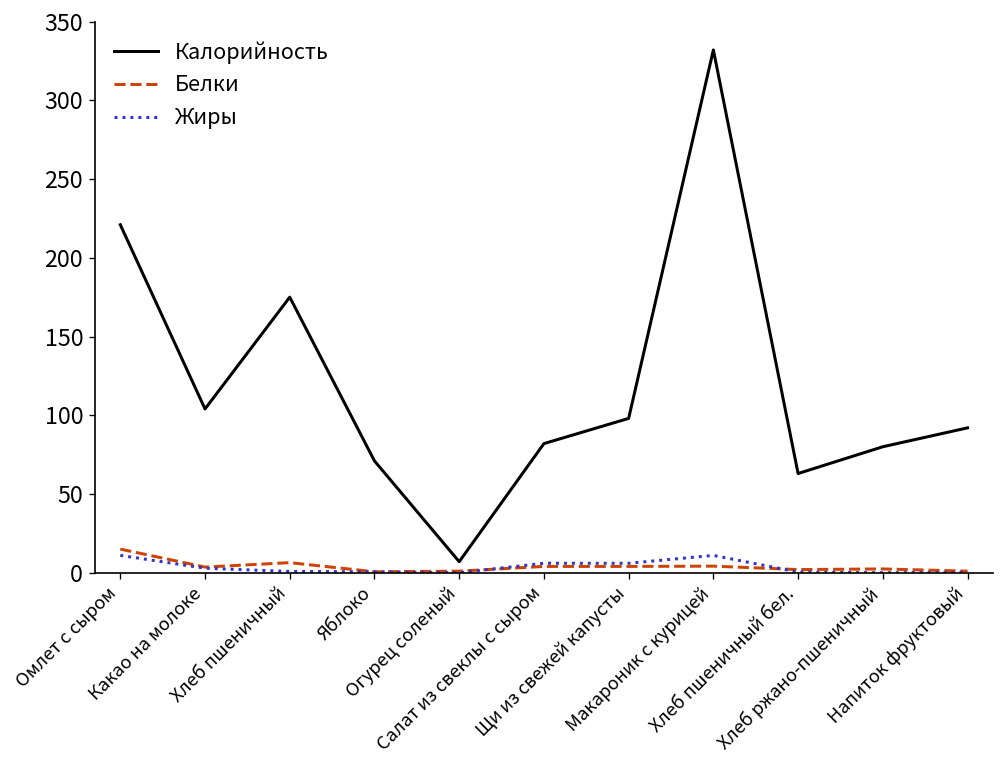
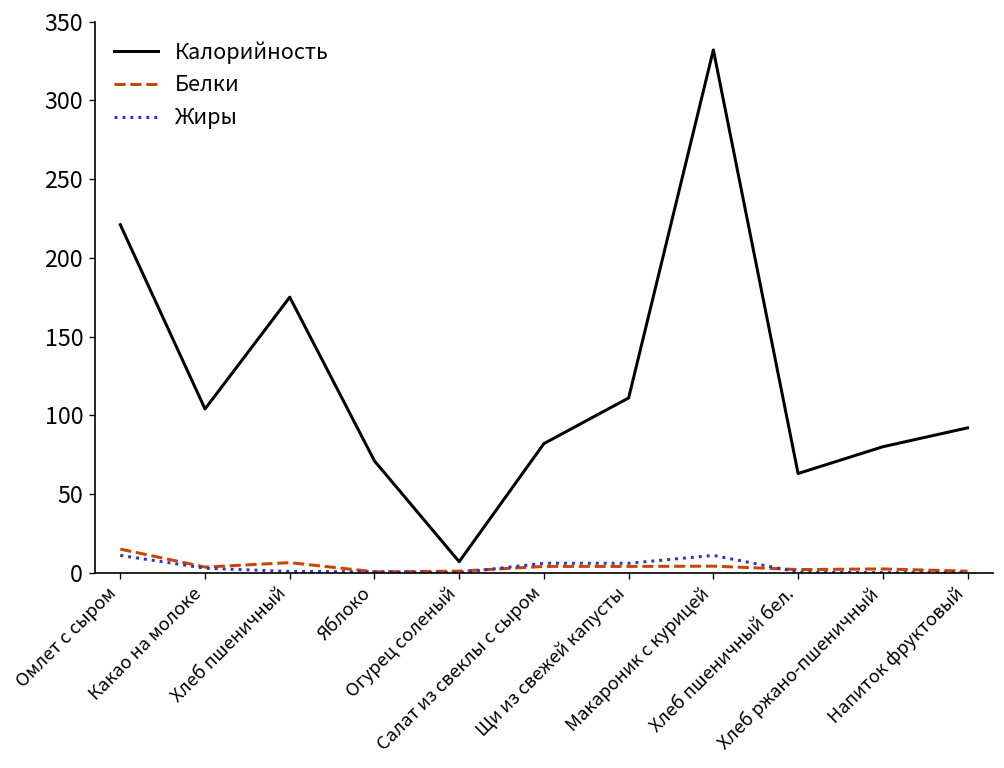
  {
    "Калорийность": {
      "Омлет с сыром": 221,
      "Какао на молоке": 104,
      "Хлеб пшеничный": 175,
      "Яблоко": 71,
      "Огурец соленый": 7,
      "Салат из свеклы с сыром": 82,
-     "Щи из свежей капусты": 98,
+     "Щи из свежей капусты": 111,
      "Макароник с курицей": 332,
      "Хлеб пшеничный бел.": 63,
      "Хлеб ржано-пшеничный": 80,
      "Напиток фруктовый": 92
    },
    "Белки": {
      "Омлет с сыром": 15,
      "Хлеб пшеничный": 6,
      "Салат из свеклы с сыром": 4,
      "Щи из свежей капусты": 4,
      "Макароник с курицей": 4,
      "Хлеб ржано-пшеничный": 2
    },
    "Жиры": {
      "Омлет с сыром": 11,
      "Хлеб пшеничный": 1,
      "Салат из свеклы с сыром": 6,
      "Щи из свежей капусты": 6,
      "Макароник с курицей": 11,
      "Хлеб ржано-пшеничный": 0
    }
  }
